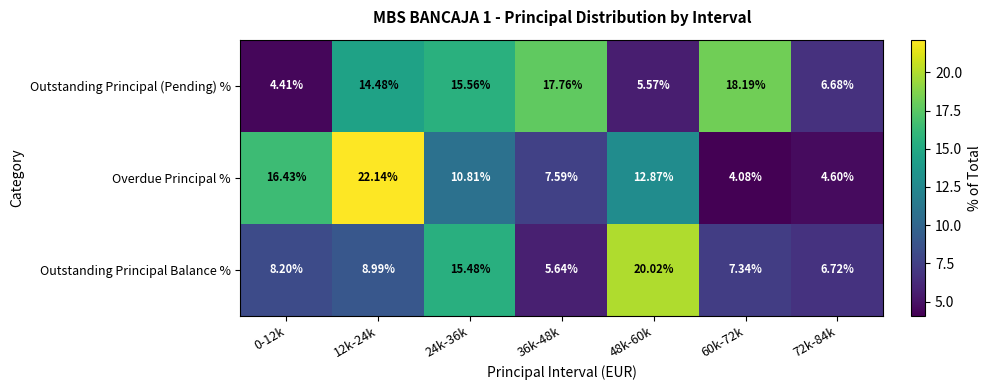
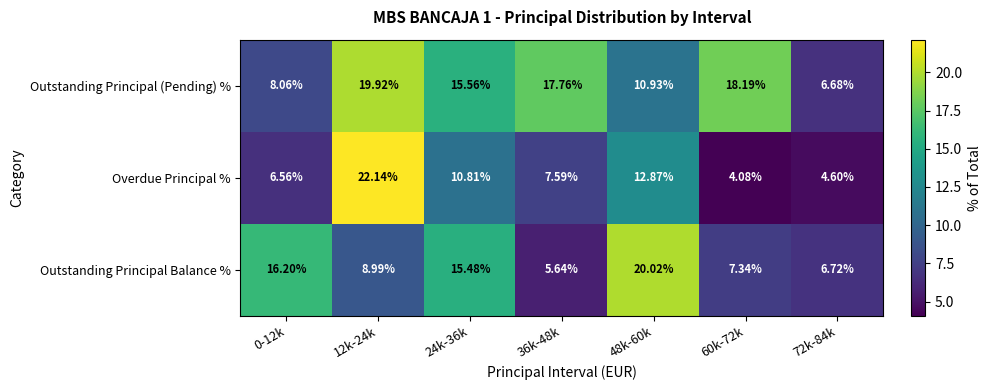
  {
    "Outstanding Principal (Pending) %": {
-     "0-12k": "4.41%",
-     "12k-24k": "14.48%",
+     "0-12k": "8.06%",
+     "12k-24k": "19.92%",
      "24k-36k": "15.56%",
      "36k-48k": "17.76%",
-     "48k-60k": "5.57%",
+     "48k-60k": "10.93%",
      "60k-72k": "18.19%",
      "72k-84k": "6.68%"
    },
    "Overdue Principal %": {
-     "0-12k": "16.43%",
+     "0-12k": "6.56%",
      "12k-24k": "22.14%",
      "24k-36k": "10.81%",
      "36k-48k": "7.59%",
      "48k-60k": "12.87%",
      "60k-72k": "4.08%",
      "72k-84k": "4.60%"
    },
    "Outstanding Principal Balance %": {
-     "0-12k": "8.20%",
+     "0-12k": "16.20%",
      "12k-24k": "8.99%",
      "24k-36k": "15.48%",
      "36k-48k": "5.64%",
      "48k-60k": "20.02%",
      "60k-72k": "7.34%",
      "72k-84k": "6.72%"
    }
  }
